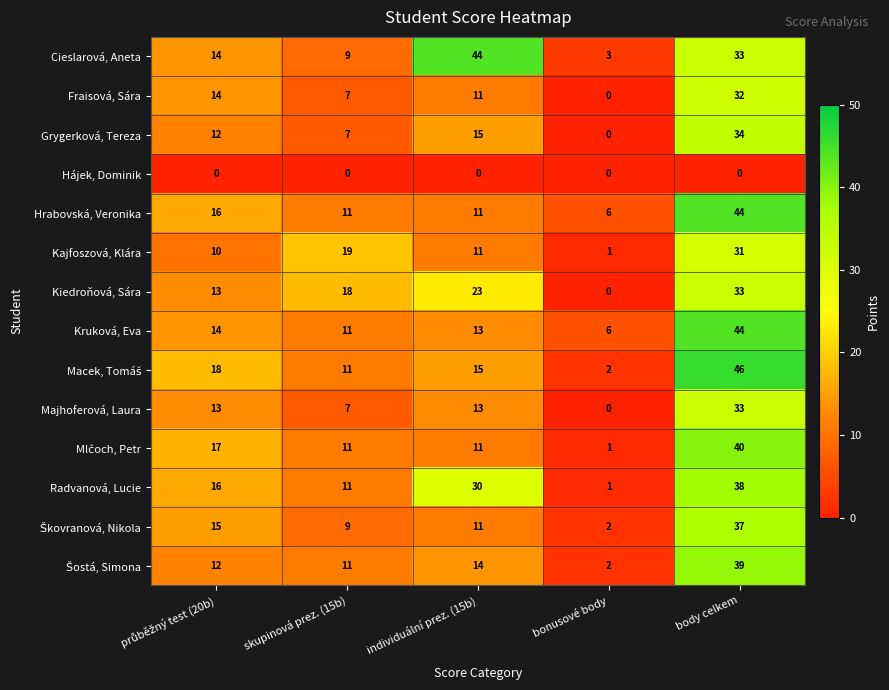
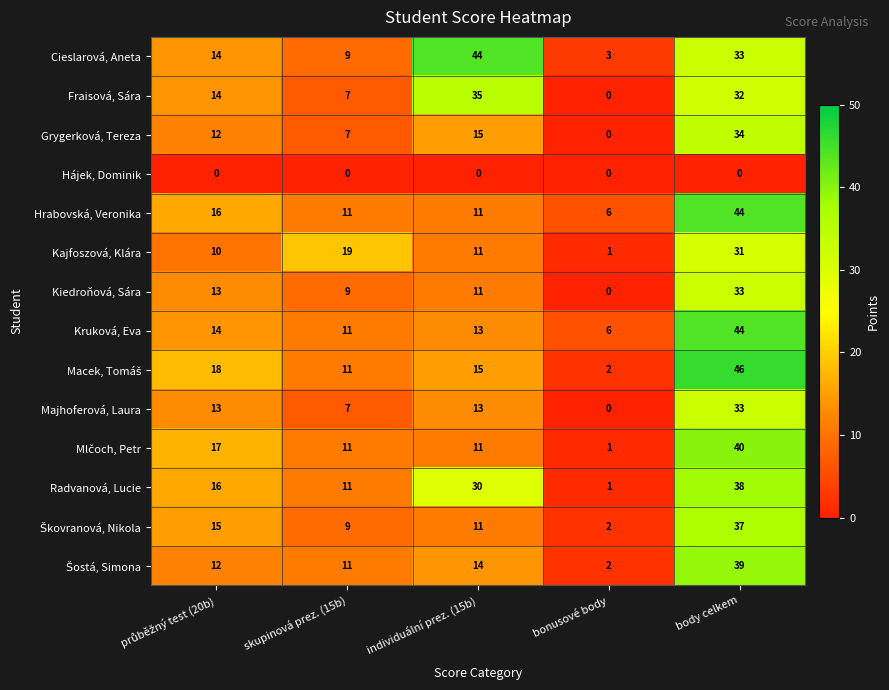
  {
    "Cieslarová, Aneta": {
      "průběžný test (20b)": 14,
      "skupinová prez. (15b)": 9,
      "individuální prez. (15b)": 44,
      "bonusové body": 3,
      "body celkem": 33
    },
    "Fraisová, Sára": {
      "průběžný test (20b)": 14,
      "skupinová prez. (15b)": 7,
-     "individuální prez. (15b)": 11,
+     "individuální prez. (15b)": 35,
      "bonusové body": 0,
      "body celkem": 32
    },
    "Grygerková, Tereza": {
      "průběžný test (20b)": 12,
      "skupinová prez. (15b)": 7,
      "individuální prez. (15b)": 15,
      "bonusové body": 0,
      "body celkem": 34
    },
    "Hájek, Dominik": {
      "průběžný test (20b)": 0,
      "skupinová prez. (15b)": 0,
      "individuální prez. (15b)": 0,
      "bonusové body": 0,
      "body celkem": 0
    },
    "Hrabovská, Veronika": {
      "průběžný test (20b)": 16,
      "skupinová prez. (15b)": 11,
      "individuální prez. (15b)": 11,
      "bonusové body": 6,
      "body celkem": 44
    },
    "Kajfoszová, Klára": {
      "průběžný test (20b)": 10,
      "skupinová prez. (15b)": 19,
      "individuální prez. (15b)": 11,
      "bonusové body": 1,
      "body celkem": 31
    },
    "Kiedroňová, Sára": {
      "průběžný test (20b)": 13,
-     "skupinová prez. (15b)": 18,
-     "individuální prez. (15b)": 23,
+     "skupinová prez. (15b)": 9,
+     "individuální prez. (15b)": 11,
      "bonusové body": 0,
      "body celkem": 33
    },
    "Kruková, Eva": {
      "průběžný test (20b)": 14,
      "skupinová prez. (15b)": 11,
      "individuální prez. (15b)": 13,
      "bonusové body": 6,
      "body celkem": 44
    },
    "Macek, Tomáš": {
      "průběžný test (20b)": 18,
      "skupinová prez. (15b)": 11,
      "individuální prez. (15b)": 15,
      "bonusové body": 2,
      "body celkem": 46
    },
    "Majhoferová, Laura": {
      "průběžný test (20b)": 13,
      "skupinová prez. (15b)": 7,
      "individuální prez. (15b)": 13,
      "bonusové body": 0,
      "body celkem": 33
    },
    "Mlčoch, Petr": {
      "průběžný test (20b)": 17,
      "skupinová prez. (15b)": 11,
      "individuální prez. (15b)": 11,
      "bonusové body": 1,
      "body celkem": 40
    },
    "Radvanová, Lucie": {
      "průběžný test (20b)": 16,
      "skupinová prez. (15b)": 11,
      "individuální prez. (15b)": 30,
      "bonusové body": 1,
      "body celkem": 38
    },
    "Škovranová, Nikola": {
      "průběžný test (20b)": 15,
      "skupinová prez. (15b)": 9,
      "individuální prez. (15b)": 11,
      "bonusové body": 2,
      "body celkem": 37
    },
    "Šostá, Simona": {
      "průběžný test (20b)": 12,
      "skupinová prez. (15b)": 11,
      "individuální prez. (15b)": 14,
      "bonusové body": 2,
      "body celkem": 39
    }
  }
